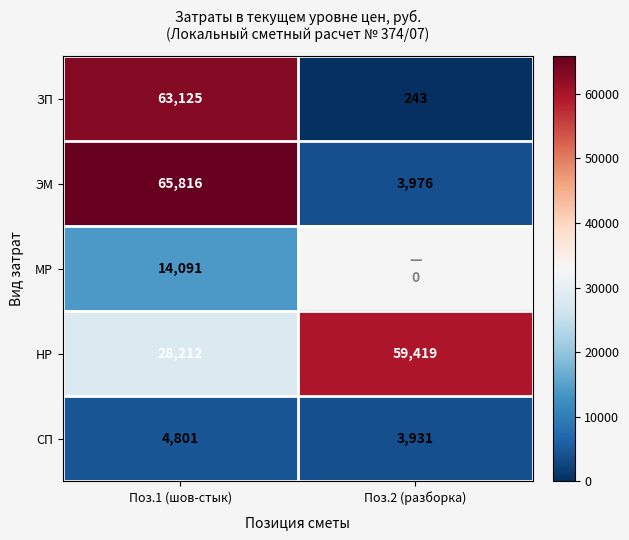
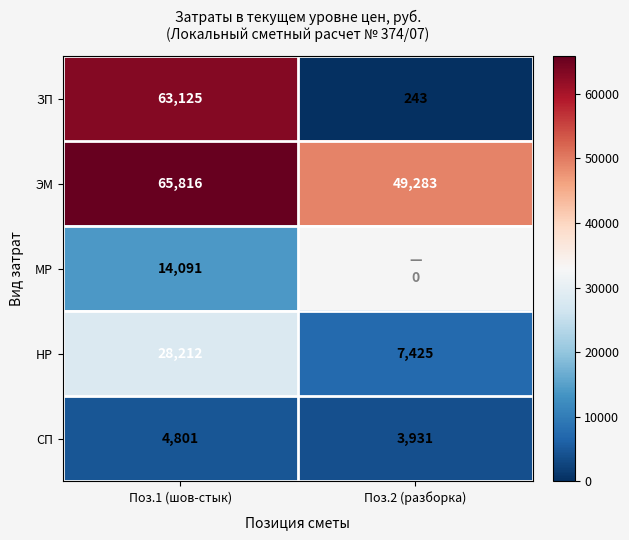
  {
    "ЗП": {
      "Поз.1 (шов-стык)": "63,125",
      "Поз.2 (разборка)": "243"
    },
    "ЭМ": {
      "Поз.1 (шов-стык)": "65,816",
-     "Поз.2 (разборка)": "3,976"
+     "Поз.2 (разборка)": "49,283"
    },
    "МР": {
      "Поз.1 (шов-стык)": "14,091"
    },
    "НР": {
-     "Поз.2 (разборка)": "59,419"
+     "Поз.2 (разборка)": "7,425"
    },
    "СП": {
      "Поз.1 (шов-стык)": "4,801",
      "Поз.2 (разборка)": "3,931"
    }
  }
